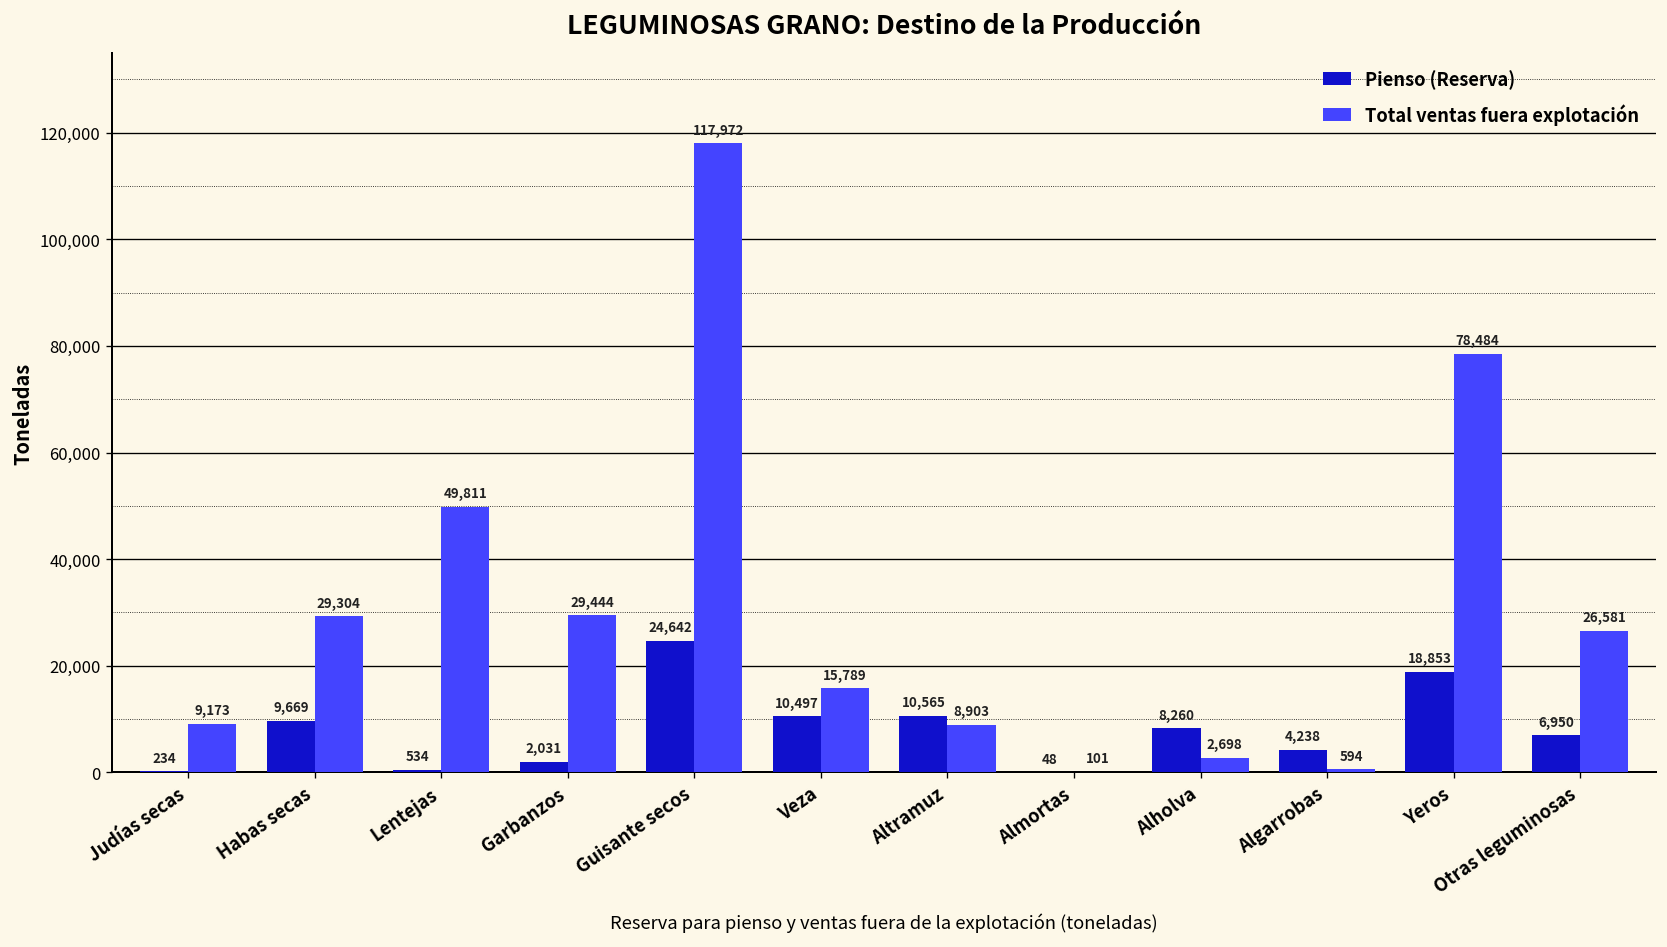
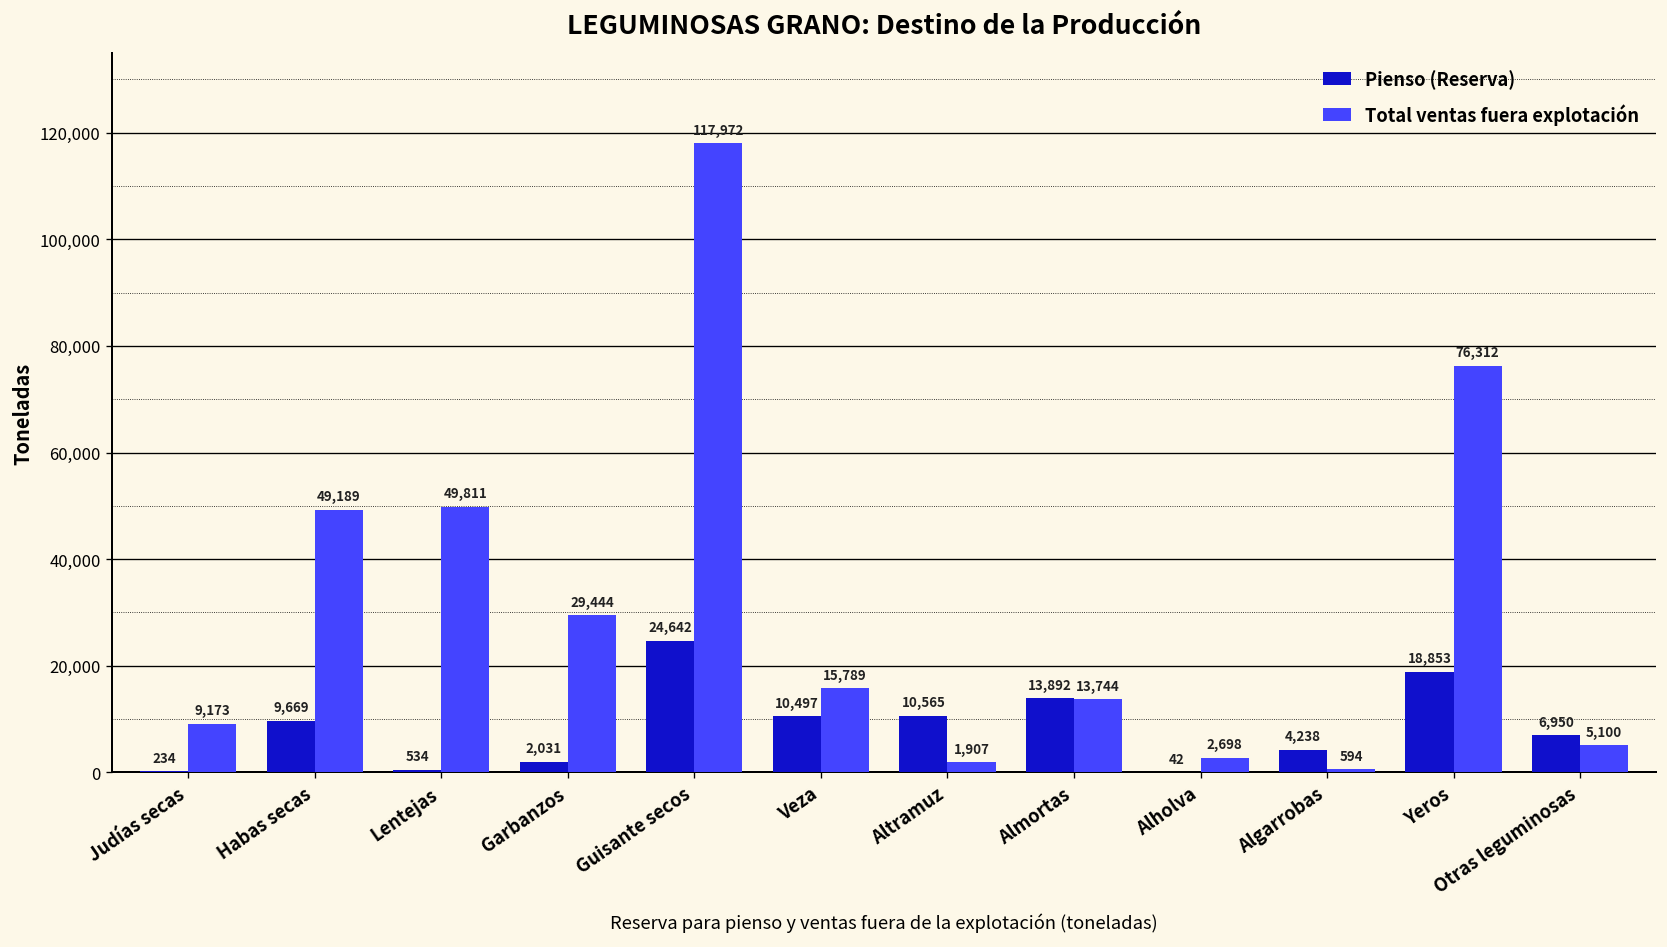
  {
    "Pienso (Reserva)": {
      "Judías secas": "234",
      "Habas secas": "9,669",
      "Lentejas": "534",
      "Garbanzos": "2,031",
      "Guisante secos": "24,642",
      "Veza": "10,497",
      "Altramuz": "10,565",
-     "Almortas": "48",
-     "Alholva": "8,260",
+     "Almortas": "13,892",
+     "Alholva": "42",
      "Algarrobas": "4,238",
      "Yeros": "18,853",
      "Otras leguminosas": "6,950"
    },
    "Total ventas fuera explotación": {
      "Judías secas": "9,173",
-     "Habas secas": "29,304",
+     "Habas secas": "49,189",
      "Lentejas": "49,811",
      "Garbanzos": "29,444",
      "Guisante secos": "117,972",
      "Veza": "15,789",
-     "Altramuz": "8,903",
-     "Almortas": "101",
+     "Altramuz": "1,907",
+     "Almortas": "13,744",
      "Alholva": "2,698",
      "Algarrobas": "594",
-     "Yeros": "78,484",
-     "Otras leguminosas": "26,581"
+     "Yeros": "76,312",
+     "Otras leguminosas": "5,100"
    }
  }
